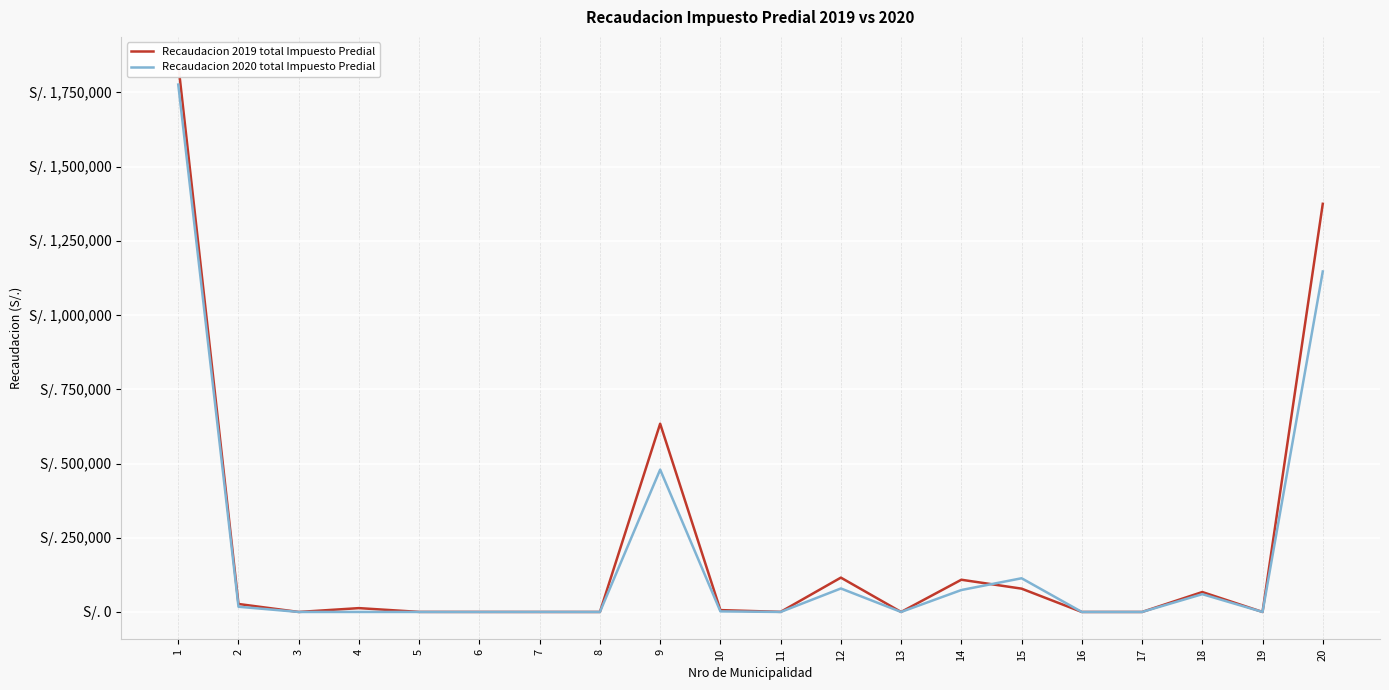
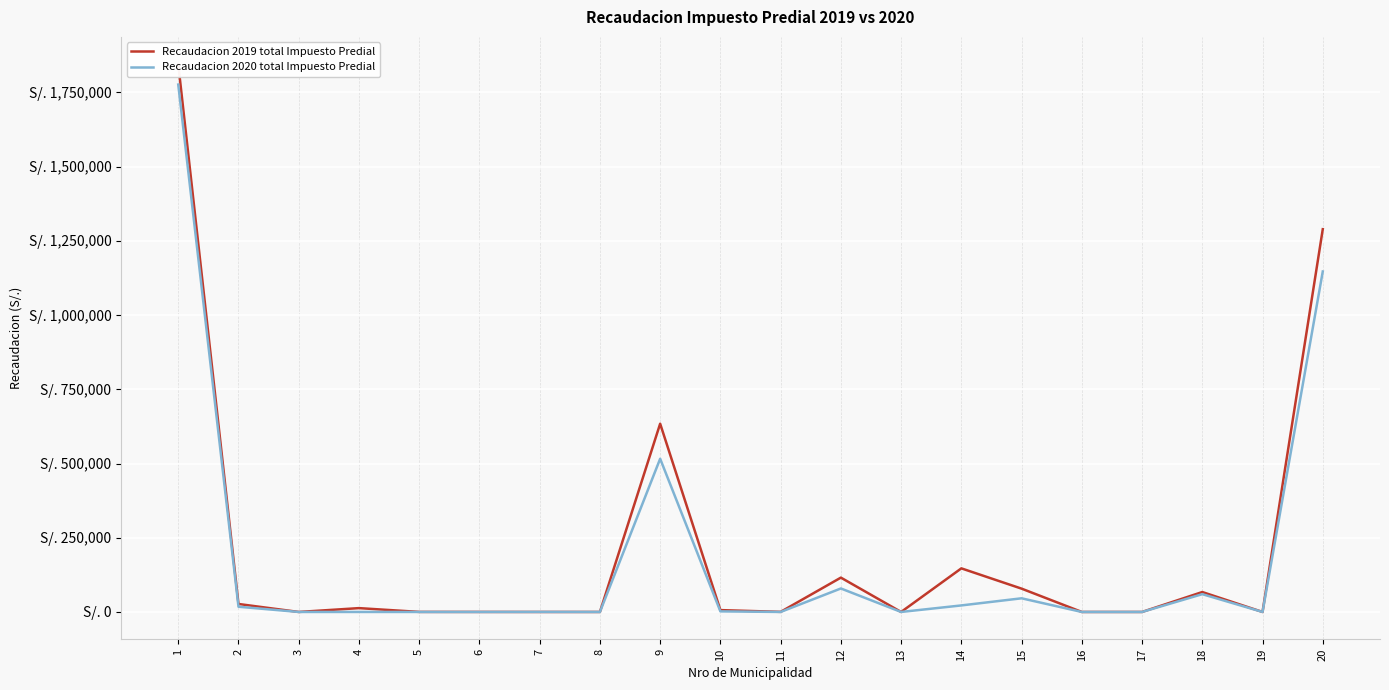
  {
    "Recaudacion 2019 total Impuesto Predial": {
      "2": "S/. 30,000",
      "4": "S/. 10,000",
      "9": "S/. 630,000",
      "12": "S/. 120,000",
-     "14": "S/. 110,000",
+     "14": "S/. 150,000",
      "15": "S/. 80,000",
-     "20": "S/. 1,370,000"
+     "20": "S/. 1,290,000"
    },
    "Recaudacion 2020 total Impuesto Predial": {
      "1": "S/. 1,780,000",
      "2": "S/. 20,000",
      "4": "S/. 0",
-     "9": "S/. 480,000",
+     "9": "S/. 520,000",
      "12": "S/. 80,000",
-     "14": "S/. 70,000",
-     "15": "S/. 110,000",
+     "14": "S/. 20,000",
+     "15": "S/. 50,000",
      "20": "S/. 1,150,000"
    }
  }
